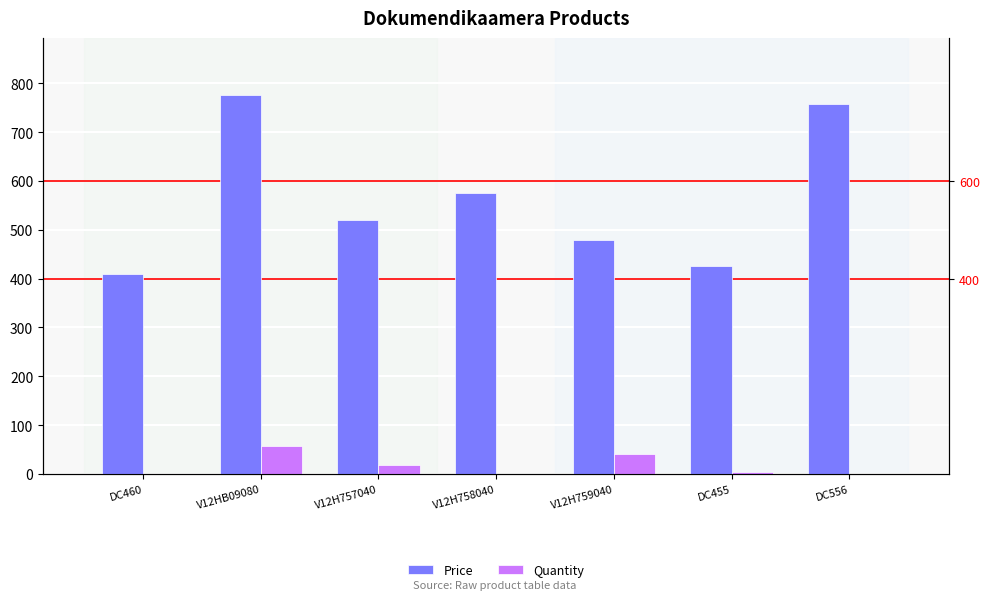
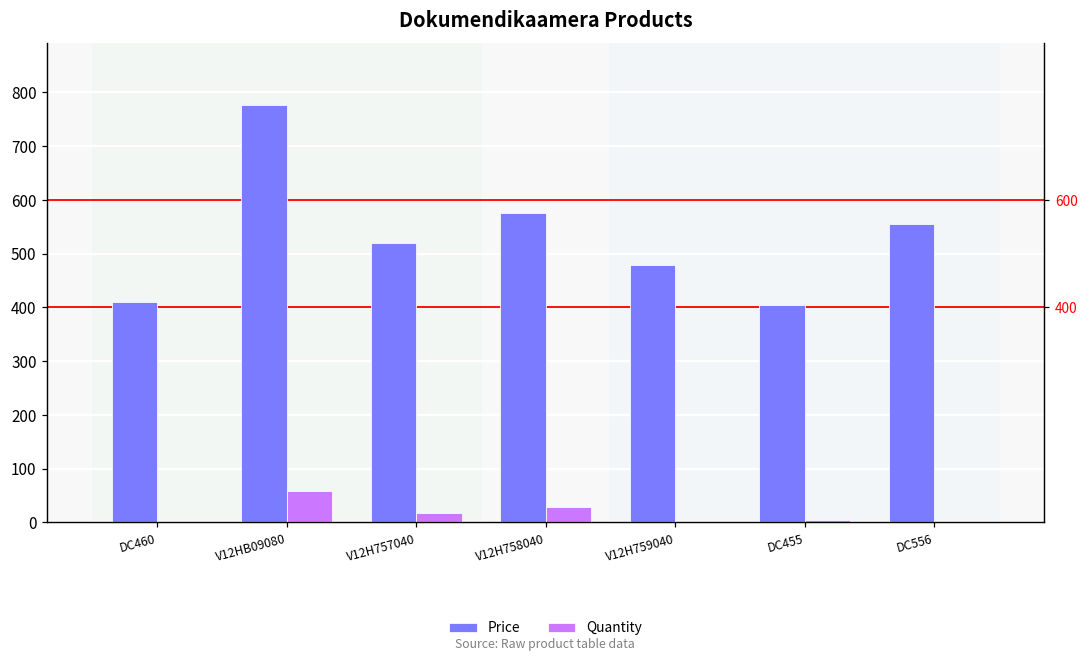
  {
    "Price": {
      "DC460": 410,
      "V12HB09080": 780,
      "V12H757040": 520,
      "V12H758040": 580,
      "V12H759040": 480,
-     "DC455": 430,
-     "DC556": 760
+     "DC455": 410,
+     "DC556": 560
    },
    "Quantity": {
      "V12HB09080": 60,
      "V12H757040": 20,
-     "V12H758040": 0,
-     "V12H759040": 40,
+     "V12H758040": 30,
+     "V12H759040": 0,
      "DC556": 0
    }
  }
